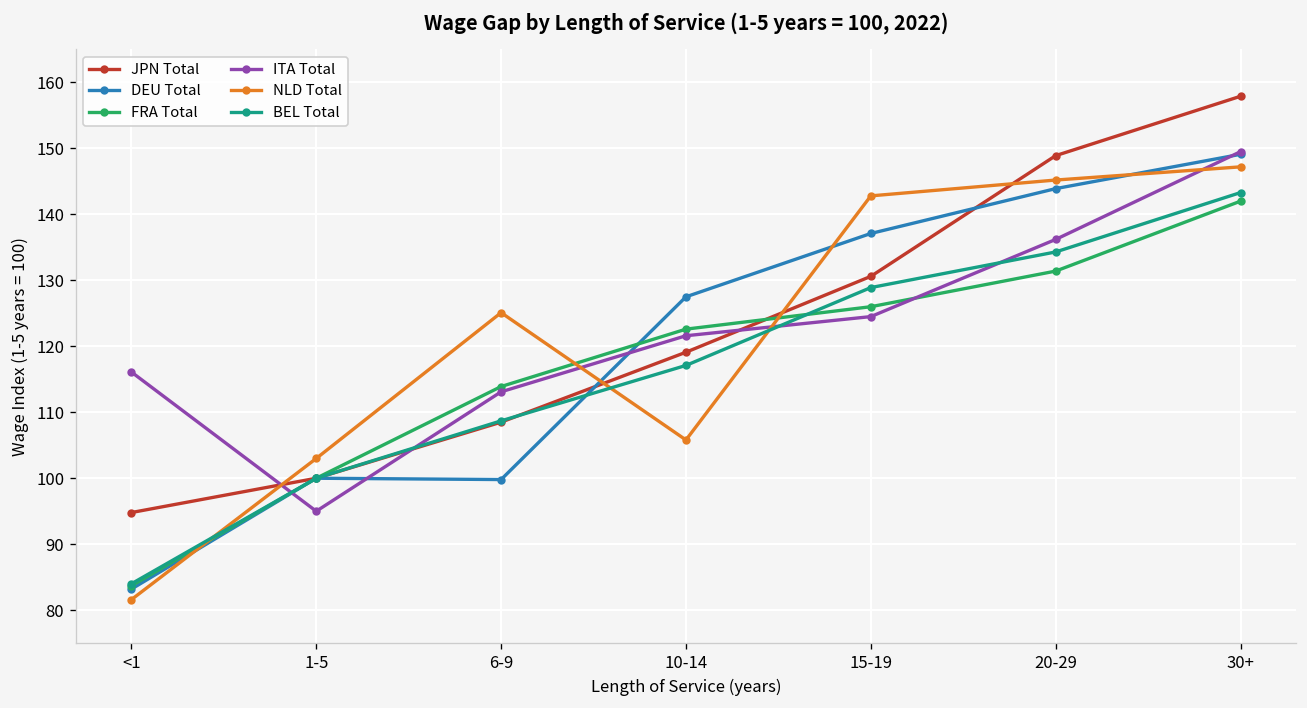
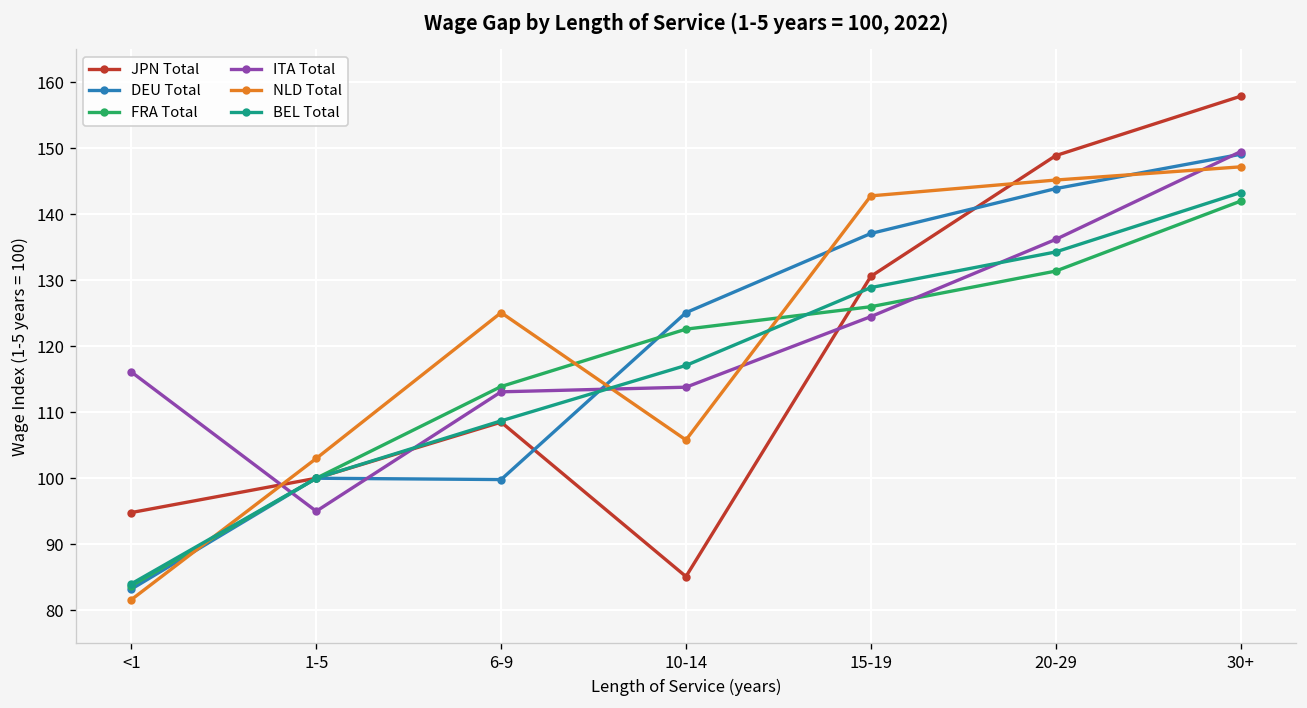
  {
    "JPN Total": {
      "<1": 95,
-     "10-14": 119,
+     "10-14": 85,
      "15-19": 131,
      "20-29": 149,
      "30+": 158
    },
    "DEU Total": {
      "<1": 83,
      "6-9": 100,
-     "10-14": 128,
+     "10-14": 125,
      "15-19": 137,
      "20-29": 144
    },
    "ITA Total": {
      "<1": 116,
      "1-5": 95,
      "6-9": 113,
-     "10-14": 122,
+     "10-14": 114,
      "15-19": 125,
      "20-29": 136
    },
    "NLD Total": {
      "<1": 82,
      "1-5": 103,
      "6-9": 125,
      "10-14": 106,
      "15-19": 143,
      "20-29": 145,
      "30+": 147
    }
  }
